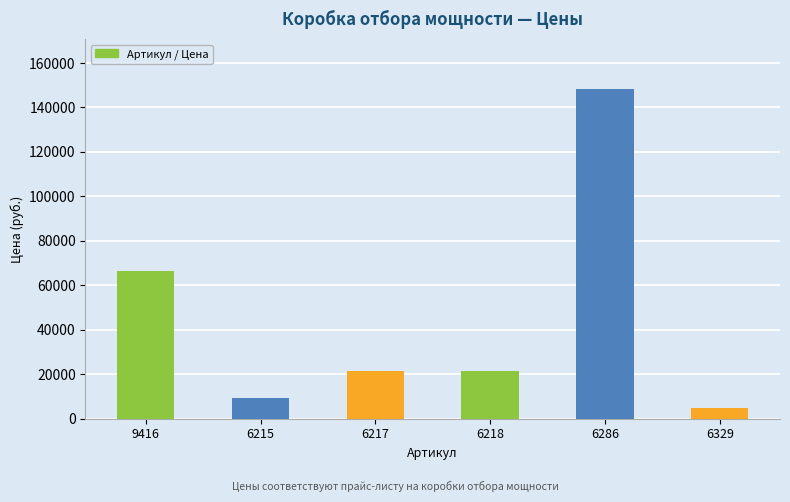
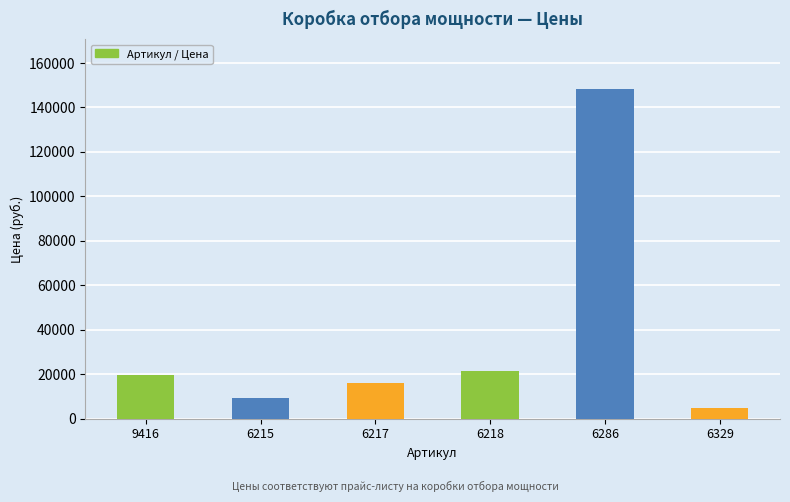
  {
-   "9416": 66000,
+   "9416": 20000,
    "6215": 9000,
-   "6217": 22000,
+   "6217": 16000,
    "6218": 22000,
    "6286": 149000,
    "6329": 5000
  }
